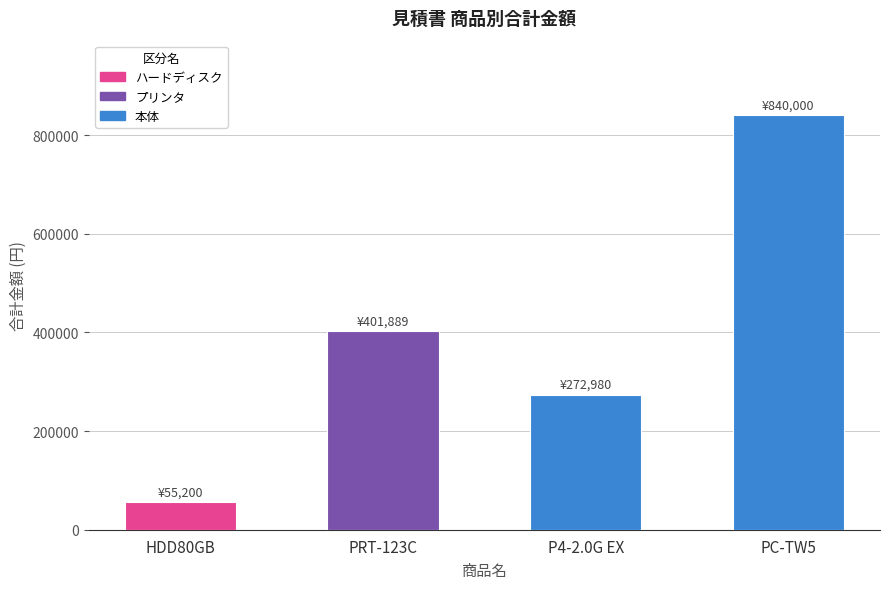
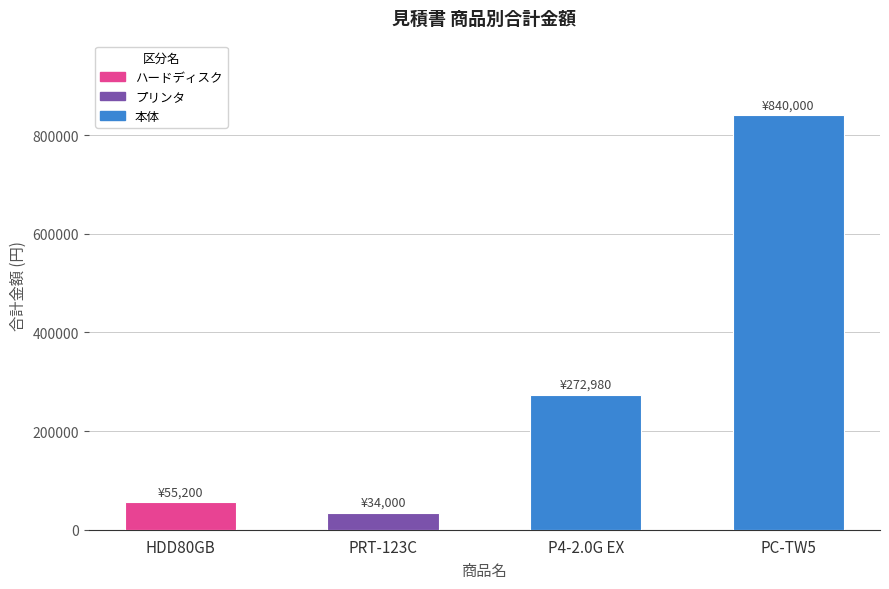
  {
    "HDD80GB": "¥55,200",
-   "PRT-123C": "¥401,889",
+   "PRT-123C": "¥34,000",
    "P4-2.0G EX": "¥272,980",
    "PC-TW5": "¥840,000"
  }
